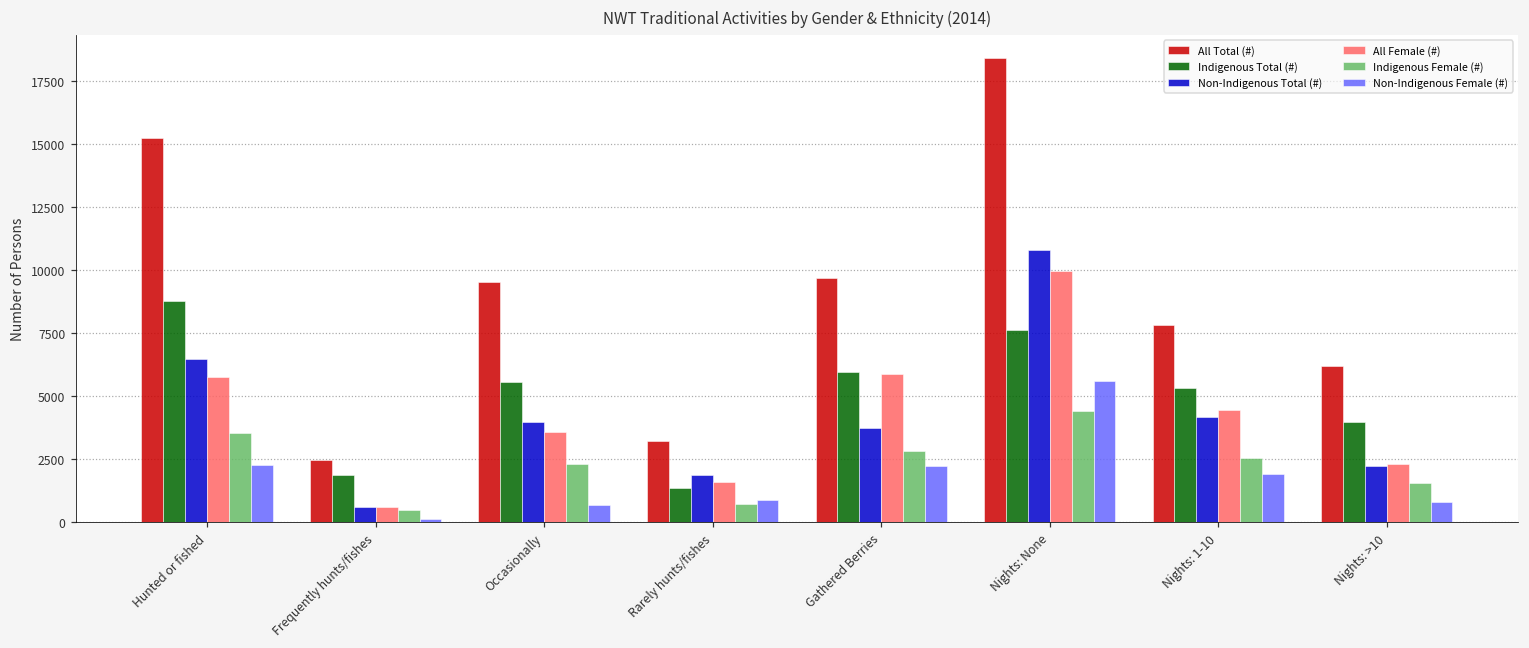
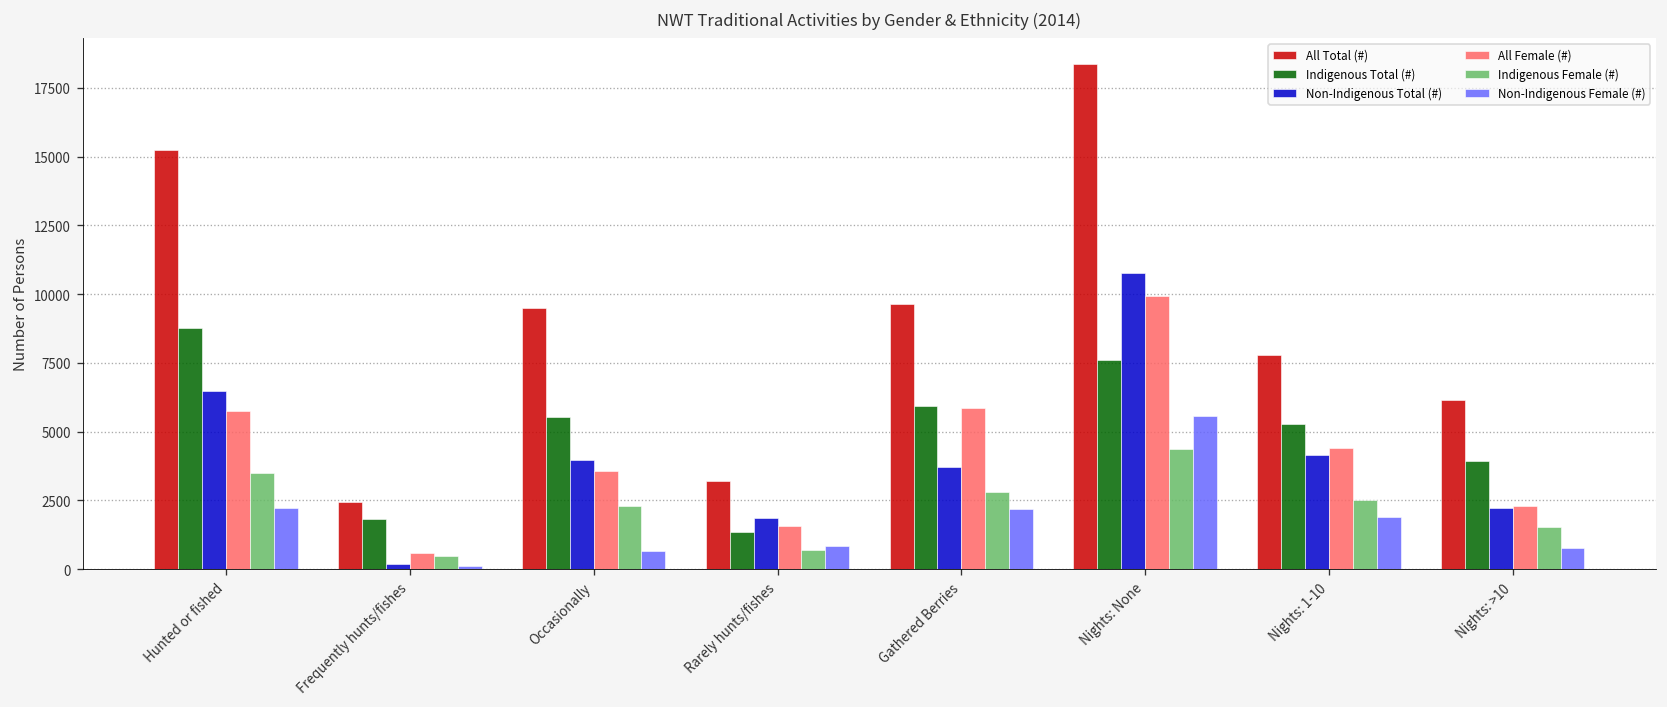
  {
    "All Total (#)": {
      "Hunted or fished": 15200,
      "Frequently hunts/fishes": 2400,
      "Occasionally": 9500,
      "Rarely hunts/fishes": 3200,
      "Gathered Berries": 9600,
      "Nights: None": 18400,
      "Nights: 1-10": 7800,
      "Nights: >10": 6200
    },
    "Indigenous Total (#)": {
      "Hunted or fished": 8800,
      "Frequently hunts/fishes": 1800,
      "Occasionally": 5500,
      "Rarely hunts/fishes": 1300,
      "Gathered Berries": 5900,
      "Nights: None": 7600,
      "Nights: 1-10": 5300,
      "Nights: >10": 3900
    },
    "Non-Indigenous Total (#)": {
      "Hunted or fished": 6500,
-     "Frequently hunts/fishes": 600,
+     "Frequently hunts/fishes": 200,
      "Occasionally": 4000,
      "Rarely hunts/fishes": 1900,
      "Gathered Berries": 3700,
      "Nights: None": 10800,
      "Nights: 1-10": 4100,
      "Nights: >10": 2200
    },
    "All Female (#)": {
      "Hunted or fished": 5700,
      "Frequently hunts/fishes": 600,
      "Occasionally": 3600,
      "Rarely hunts/fishes": 1600,
      "Gathered Berries": 5900,
      "Nights: None": 9900,
      "Nights: 1-10": 4400,
      "Nights: >10": 2300
    },
    "Indigenous Female (#)": {
      "Hunted or fished": 3500,
      "Frequently hunts/fishes": 500,
      "Occasionally": 2300,
      "Rarely hunts/fishes": 700,
      "Gathered Berries": 2800,
      "Nights: None": 4400,
      "Nights: 1-10": 2500,
      "Nights: >10": 1500
    },
    "Non-Indigenous Female (#)": {
      "Hunted or fished": 2200,
      "Occasionally": 700,
      "Rarely hunts/fishes": 800,
      "Gathered Berries": 2200,
      "Nights: None": 5600,
      "Nights: 1-10": 1900,
      "Nights: >10": 800
    }
  }
